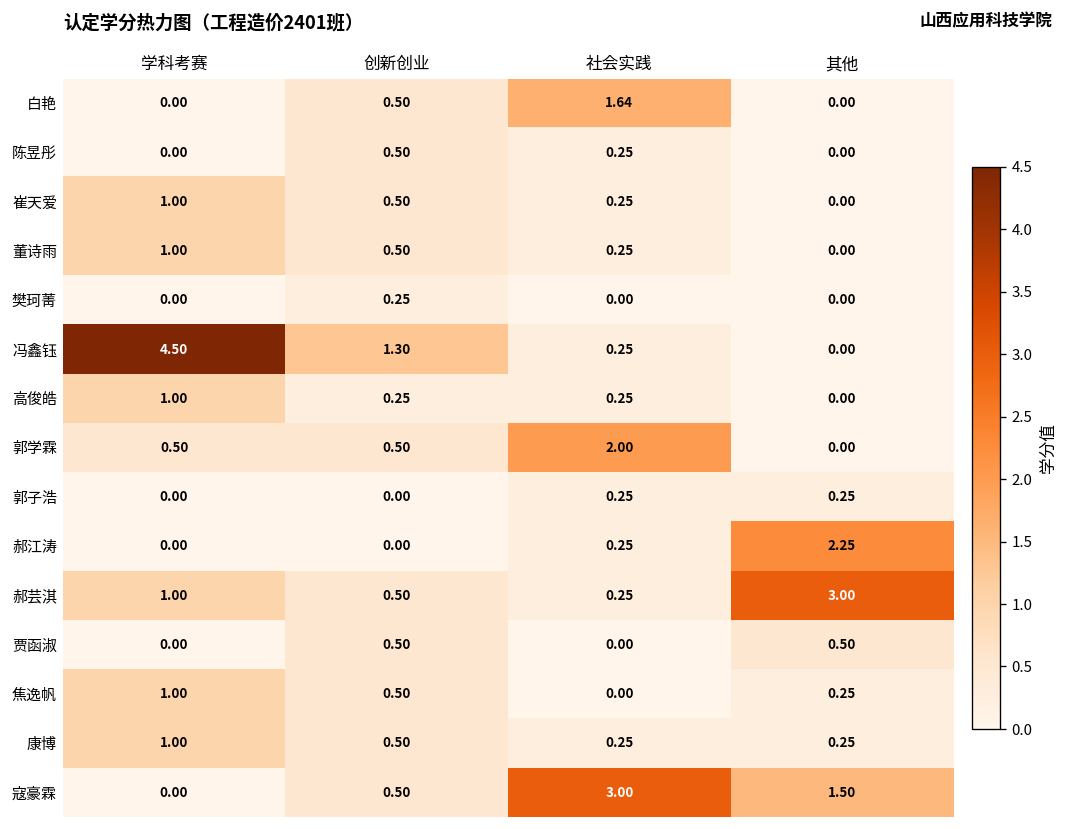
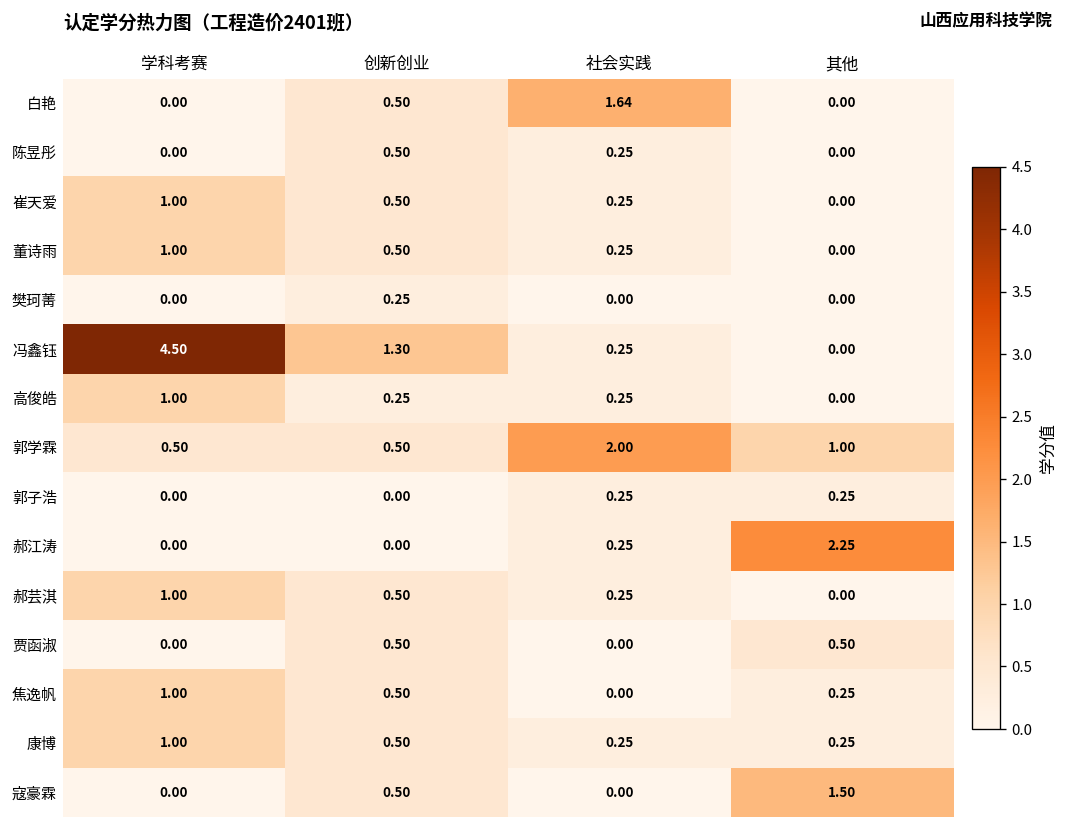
  {
    "白艳": {
      "学科考赛": 0.00,
      "创新创业": 0.50,
      "社会实践": 1.64,
      "其他": 0.00
    },
    "陈昱彤": {
      "学科考赛": 0.00,
      "创新创业": 0.50,
      "社会实践": 0.25,
      "其他": 0.00
    },
    "崔天爱": {
      "学科考赛": 1.00,
      "创新创业": 0.50,
      "社会实践": 0.25,
      "其他": 0.00
    },
    "董诗雨": {
      "学科考赛": 1.00,
      "创新创业": 0.50,
      "社会实践": 0.25,
      "其他": 0.00
    },
    "樊珂菁": {
      "学科考赛": 0.00,
      "创新创业": 0.25,
      "社会实践": 0.00,
      "其他": 0.00
    },
    "冯鑫钰": {
      "学科考赛": 4.50,
      "创新创业": 1.30,
      "社会实践": 0.25,
      "其他": 0.00
    },
    "高俊皓": {
      "学科考赛": 1.00,
      "创新创业": 0.25,
      "社会实践": 0.25,
      "其他": 0.00
    },
    "郭学霖": {
      "学科考赛": 0.50,
      "创新创业": 0.50,
      "社会实践": 2.00,
-     "其他": 0.00
+     "其他": 1.00
    },
    "郭子浩": {
      "学科考赛": 0.00,
      "创新创业": 0.00,
      "社会实践": 0.25,
      "其他": 0.25
    },
    "郝江涛": {
      "学科考赛": 0.00,
      "创新创业": 0.00,
      "社会实践": 0.25,
      "其他": 2.25
    },
    "郝芸淇": {
      "学科考赛": 1.00,
      "创新创业": 0.50,
      "社会实践": 0.25,
-     "其他": 3.00
+     "其他": 0.00
    },
    "贾函淑": {
      "学科考赛": 0.00,
      "创新创业": 0.50,
      "社会实践": 0.00,
      "其他": 0.50
    },
    "焦逸帆": {
      "学科考赛": 1.00,
      "创新创业": 0.50,
      "社会实践": 0.00,
      "其他": 0.25
    },
    "康博": {
      "学科考赛": 1.00,
      "创新创业": 0.50,
      "社会实践": 0.25,
      "其他": 0.25
    },
    "寇豪霖": {
      "学科考赛": 0.00,
      "创新创业": 0.50,
-     "社会实践": 3.00,
+     "社会实践": 0.00,
      "其他": 1.50
    }
  }
